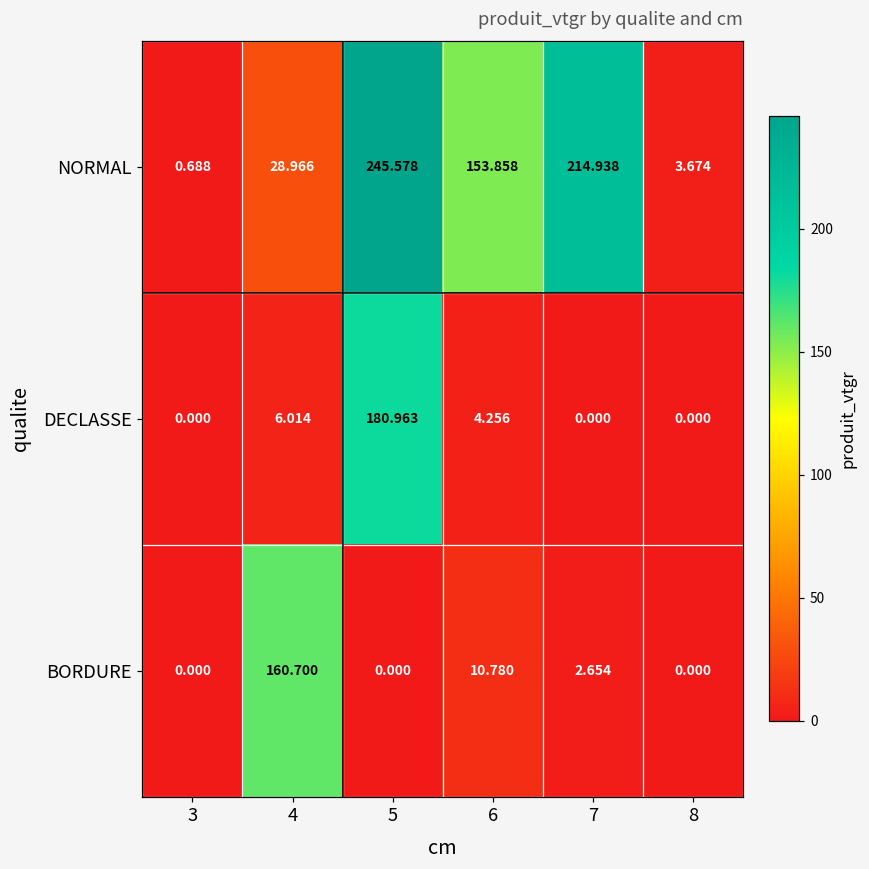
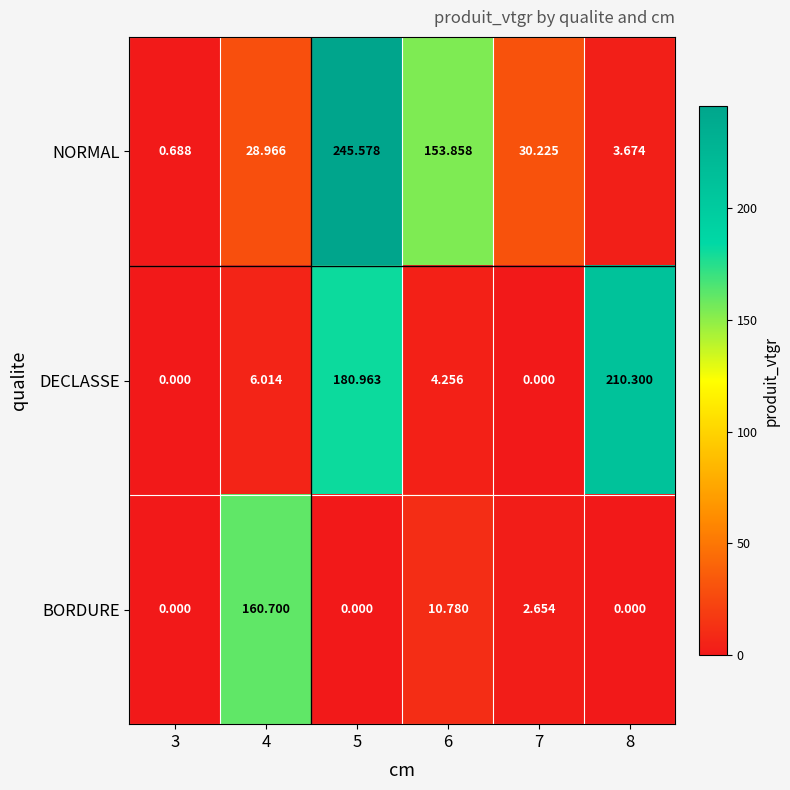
  {
    "NORMAL": {
      "3": 0.688,
      "4": 28.966,
      "5": 245.578,
      "6": 153.858,
-     "7": 214.938,
+     "7": 30.225,
      "8": 3.674
    },
    "DECLASSE": {
      "3": 0.000,
      "4": 6.014,
      "5": 180.963,
      "6": 4.256,
      "7": 0.000,
-     "8": 0.000
+     "8": 210.300
    },
    "BORDURE": {
      "3": 0.000,
      "4": 160.700,
      "5": 0.000,
      "6": 10.780,
      "7": 2.654,
      "8": 0.000
    }
  }
